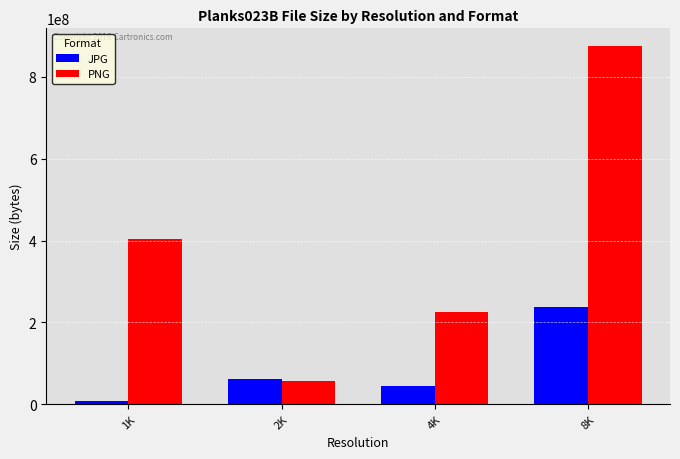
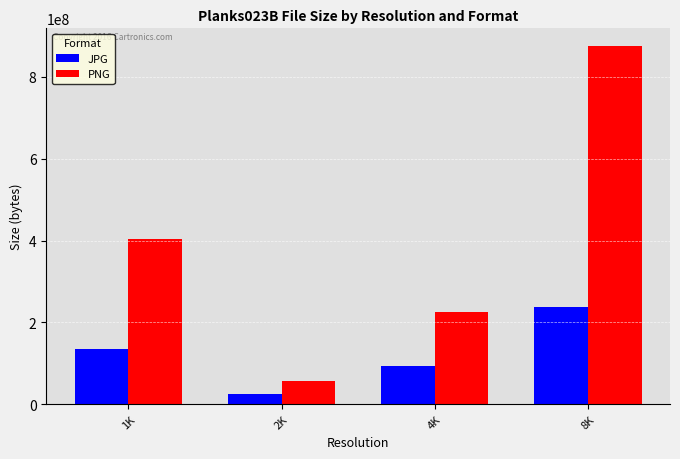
  {
    "JPG": {
-     "1K": 10000000,
-     "2K": 60000000,
-     "4K": 40000000,
+     "1K": 140000000,
+     "2K": 20000000,
+     "4K": 90000000,
      "8K": 240000000
    },
    "PNG": {
      "1K": 400000000,
      "2K": 60000000,
      "4K": 230000000,
      "8K": 880000000
    }
  }
